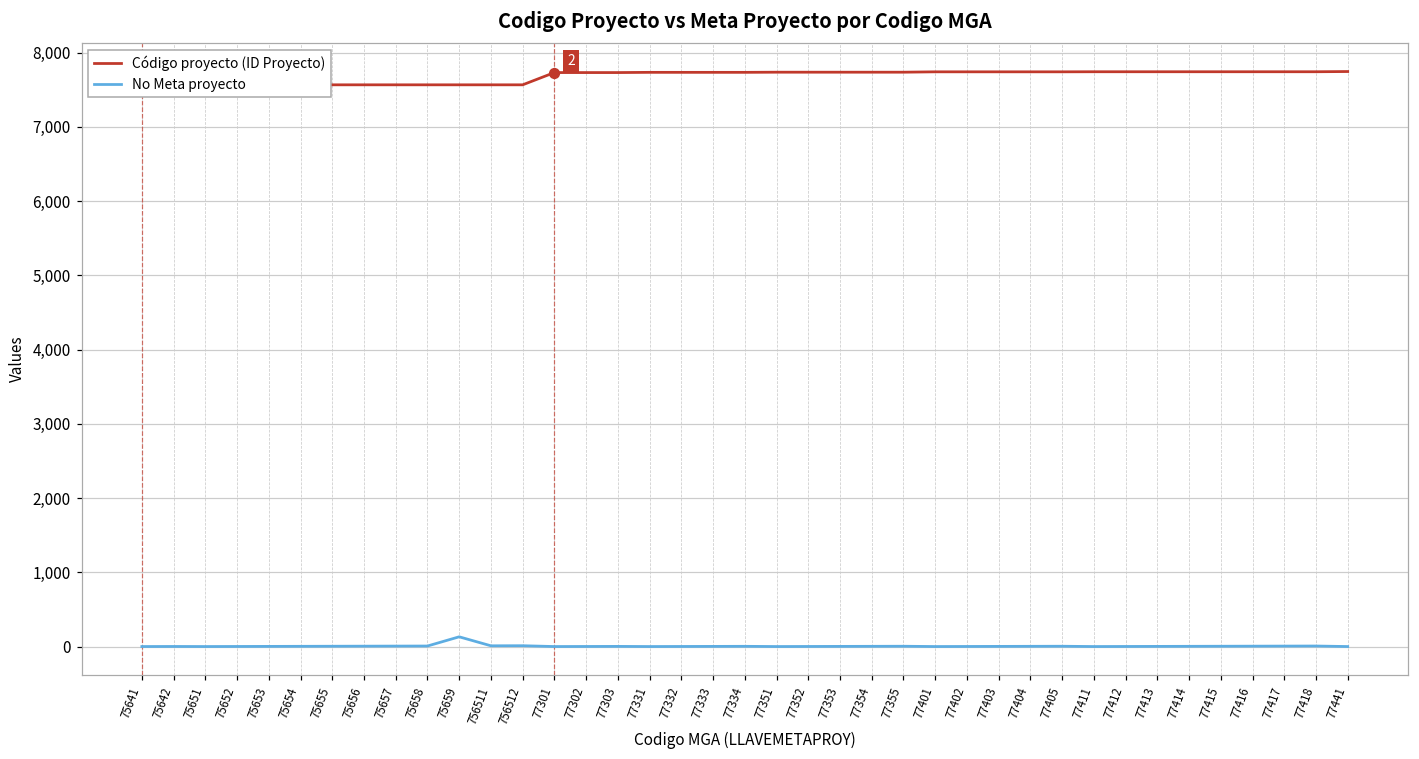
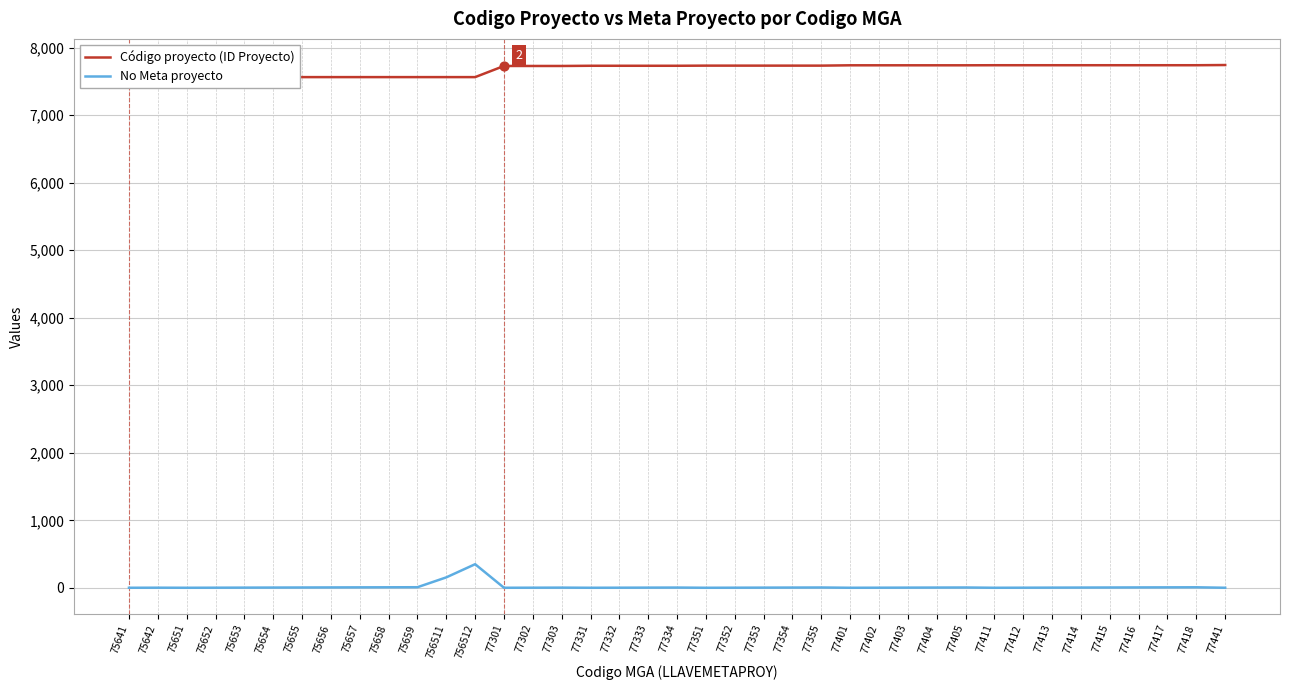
  {
    "No Meta proyecto": {
      "75641": 0,
      "75642": 0,
      "75651": 0,
      "75652": 0,
      "75653": 0,
      "75654": 0,
      "75655": 0,
      "75656": 0,
      "75657": 0,
      "75658": 0,
-     "75659": 100,
-     "756511": 0,
-     "756512": 0,
+     "75659": 0,
+     "756511": 200,
+     "756512": 400,
      "77301": 0,
      "77302": 0,
      "77303": 0,
      "77331": 0,
      "77332": 0,
      "77333": 0,
      "77334": 0,
      "77351": 0,
      "77352": 0,
      "77353": 0,
      "77354": 0,
      "77355": 0,
      "77401": 0,
      "77402": 0,
      "77403": 0,
      "77404": 0,
      "77405": 0,
      "77411": 0,
      "77412": 0,
      "77413": 0,
      "77414": 0,
      "77415": 0,
      "77416": 0,
      "77417": 0,
      "77418": 0,
      "77441": 0
    }
  }
